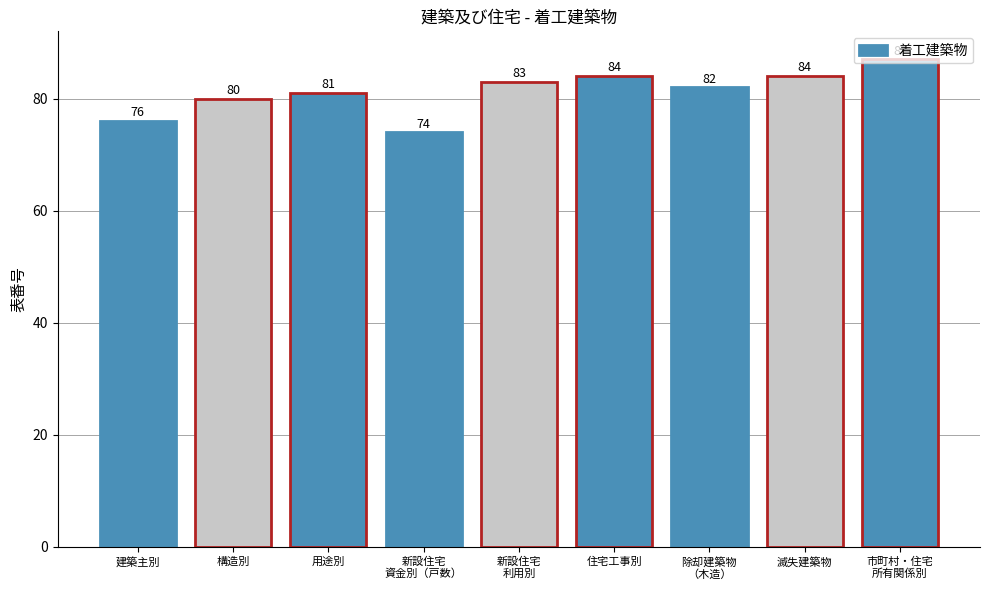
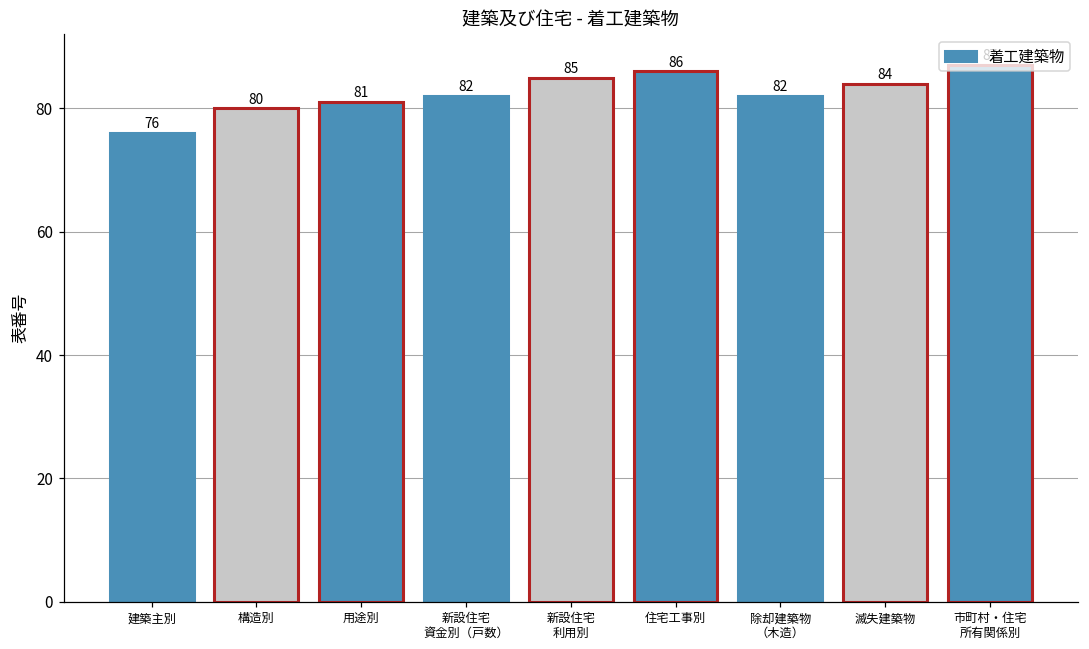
  {
    "建築主別": 76,
    "構造別": 80,
    "用途別": 81,
-   "新設住宅 資金別（戸数）": 74,
-   "新設住宅 利用別": 83,
-   "住宅工事別": 84,
+   "新設住宅 資金別（戸数）": 82,
+   "新設住宅 利用別": 85,
+   "住宅工事別": 86,
    "除却建築物 （木造）": 82,
    "滅失建築物": 84
  }
